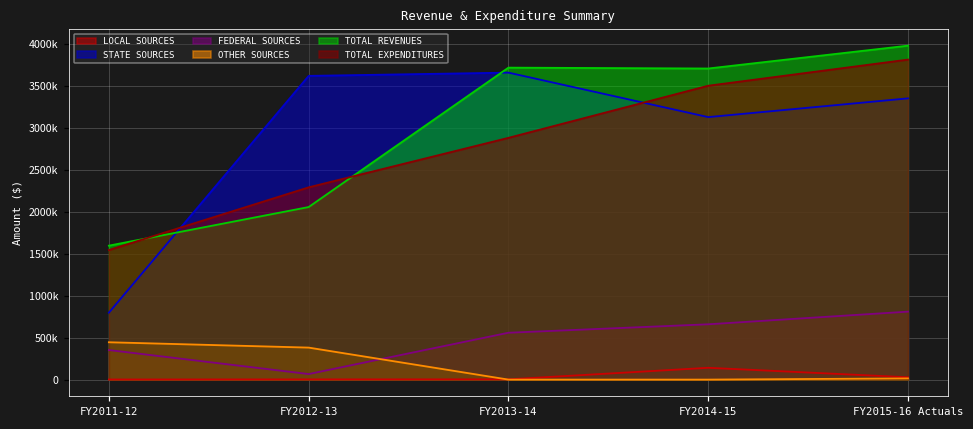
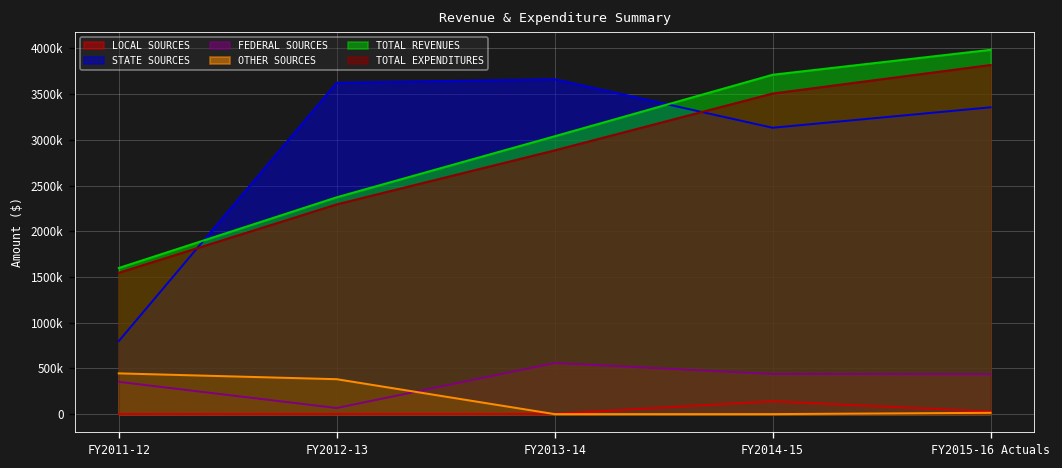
  {
    "STATE SOURCES": {
      "FY2011-12": 800000,
      "FY2012-13": 3600000,
      "FY2013-14": 3700000,
      "FY2014-15": 3100000,
      "FY2015-16 Actuals": 3400000
    },
    "FEDERAL SOURCES": {
      "FY2011-12": 400000,
      "FY2012-13": 100000,
      "FY2013-14": 600000,
-     "FY2014-15": 700000,
-     "FY2015-16 Actuals": 800000
+     "FY2014-15": 400000,
+     "FY2015-16 Actuals": 400000
    },
    "OTHER SOURCES": {
      "FY2011-12": 400000,
      "FY2012-13": 400000,
      "FY2014-15": 0
    },
    "TOTAL REVENUES": {
      "FY2011-12": 1600000,
-     "FY2012-13": 2100000,
-     "FY2013-14": 3700000,
+     "FY2012-13": 2400000,
+     "FY2013-14": 3000000,
      "FY2014-15": 3700000,
      "FY2015-16 Actuals": 4000000
    }
  }
